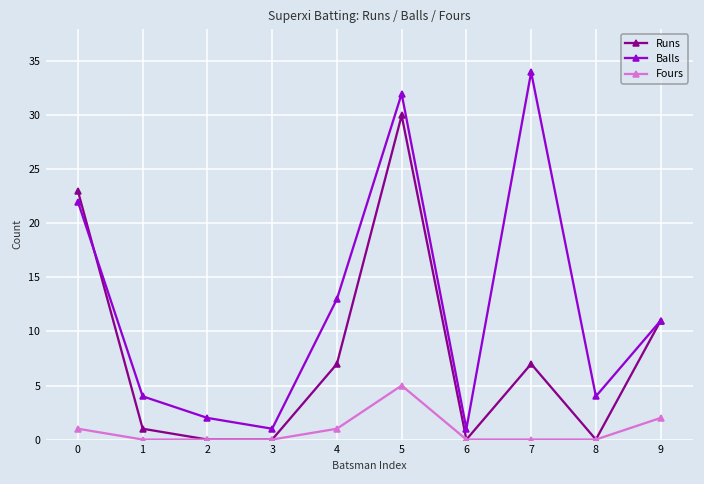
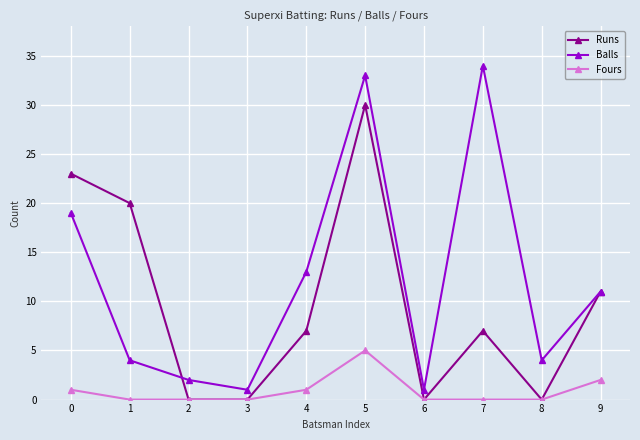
  {
    "Runs": {
      "0": 23,
-     "1": 1,
+     "1": 20,
      "4": 7,
      "5": 30,
      "7": 7
    },
    "Balls": {
-     "0": 22,
+     "0": 19,
      "1": 4,
      "2": 2,
      "3": 1,
      "4": 13,
-     "5": 32,
+     "5": 33,
      "6": 1,
      "7": 34,
      "8": 4
    },
    "Fours": {
      "0": 1,
      "1": 0,
      "4": 1,
      "5": 5,
      "7": 0,
      "9": 2
    }
  }
